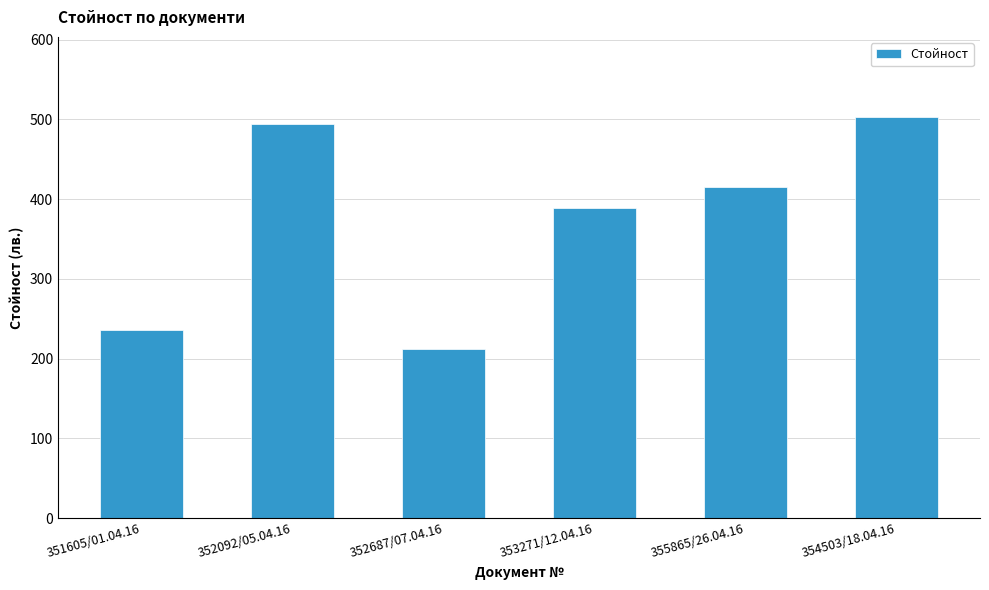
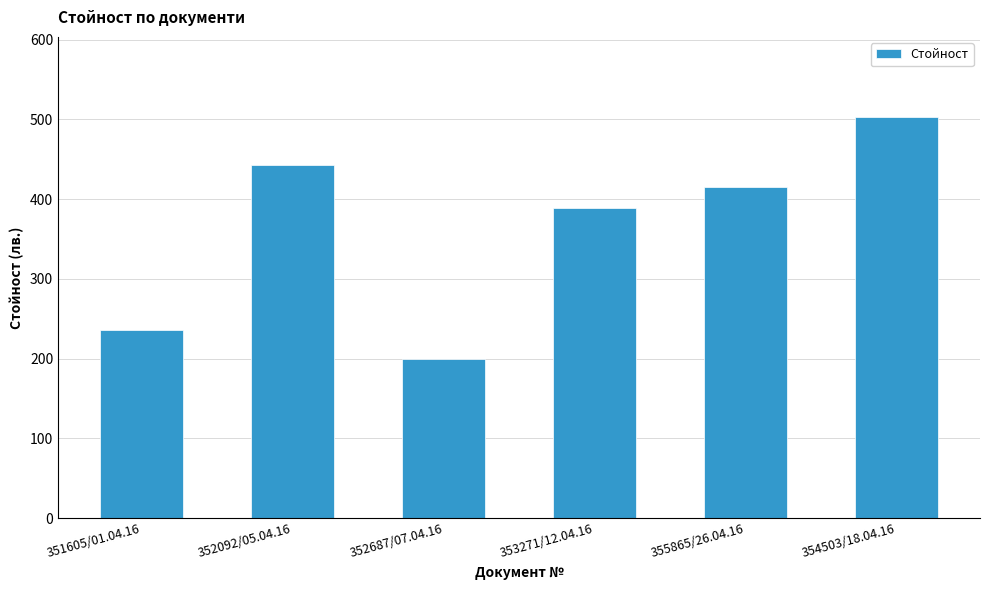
  {
    "351605/01.04.16": 240,
-   "352092/05.04.16": 490,
-   "352687/07.04.16": 210,
+   "352092/05.04.16": 440,
+   "352687/07.04.16": 200,
    "353271/12.04.16": 390,
    "355865/26.04.16": 410,
    "354503/18.04.16": 500
  }
